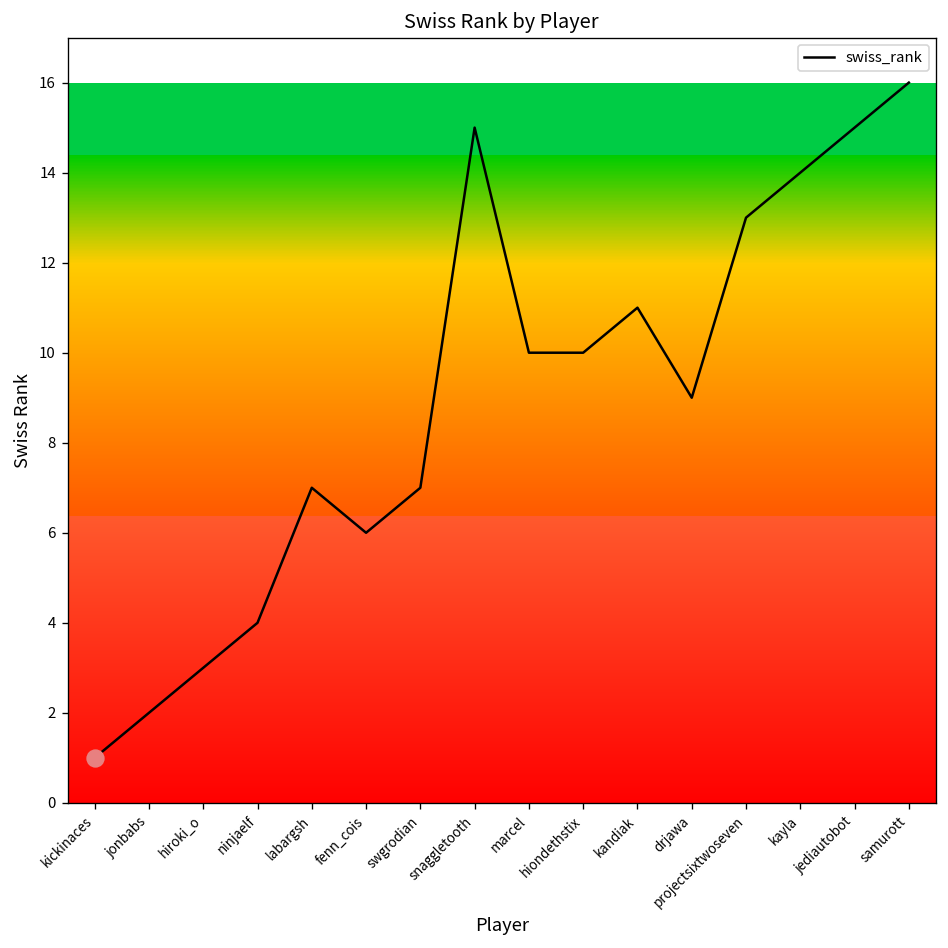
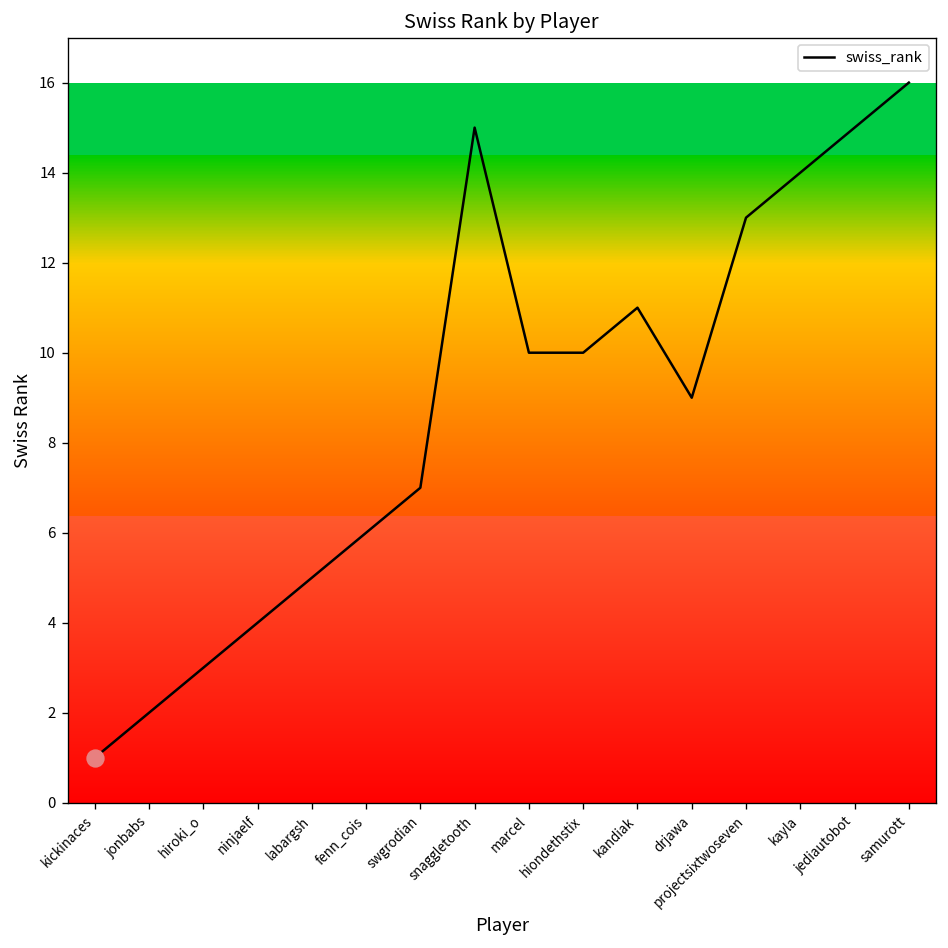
  {
    "swiss_rank": {
      "jonbabs": 2,
      "hiroki_o": 3,
      "ninjaelf": 4,
-     "labargsh": 7,
+     "labargsh": 5,
      "fenn_cois": 6,
      "swgrodian": 7,
      "snaggletooth": 15,
      "marcel": 10,
      "hiondethstix": 10,
      "kandiak": 11,
      "drjawa": 9,
      "projectsixtwoseven": 13,
      "kayla": 14,
      "jediautobot": 15,
      "samurott": 16
    }
  }
